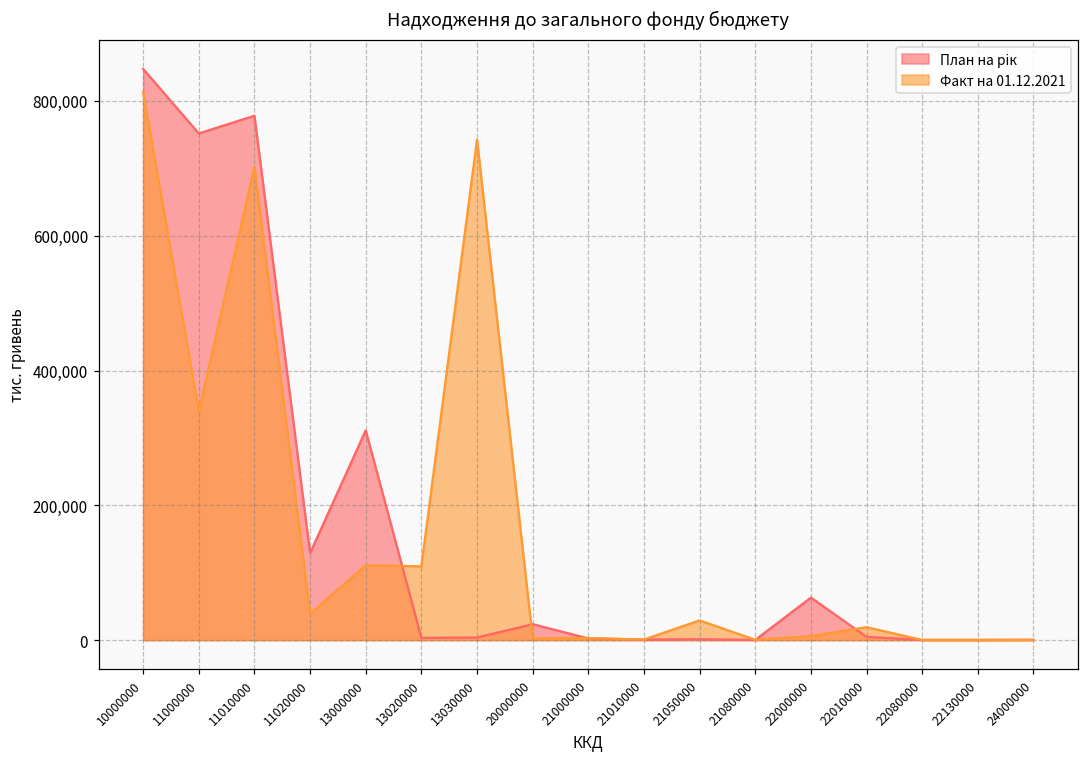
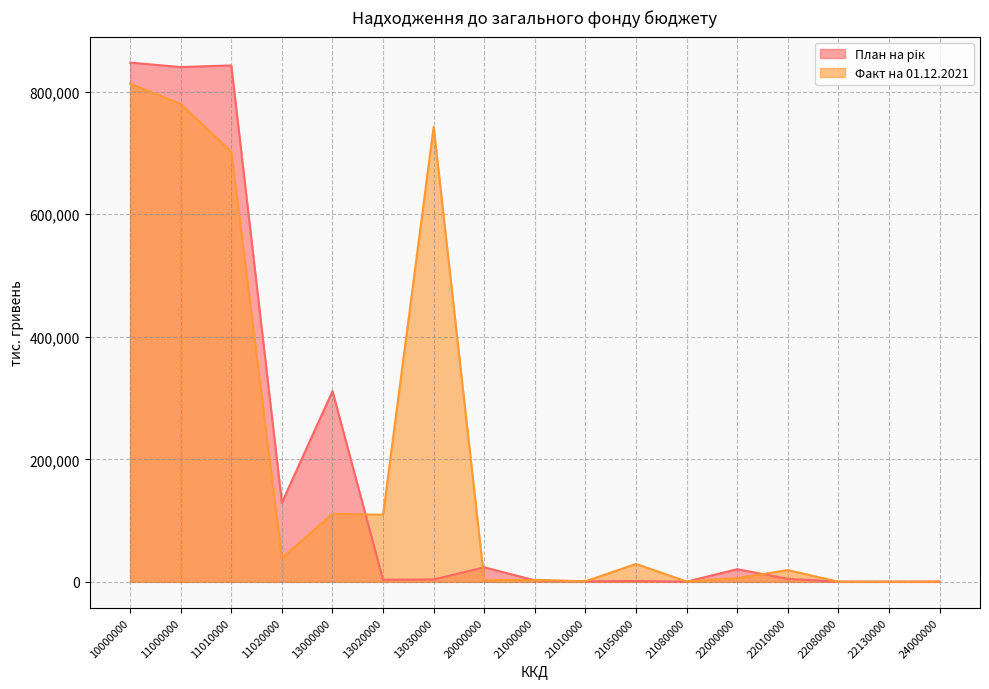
  {
    "План на рік": {
      "10000000": "850,000",
-     "11000000": "750,000",
-     "11010000": "780,000",
+     "11000000": "840,000",
+     "11010000": "840,000",
      "11020000": "130,000",
      "13000000": "310,000",
      "13020000": "0",
      "13030000": "0",
      "20000000": "20,000",
      "21050000": "0",
-     "22000000": "60,000",
+     "22000000": "20,000",
      "22010000": "0"
    },
    "Факт на 01.12.2021": {
      "10000000": "810,000",
-     "11000000": "340,000",
+     "11000000": "780,000",
      "11010000": "700,000",
      "11020000": "40,000",
      "13000000": "110,000",
      "13020000": "110,000",
      "13030000": "740,000",
      "20000000": "0",
      "21050000": "30,000",
      "22000000": "10,000",
      "22010000": "20,000"
    }
  }
